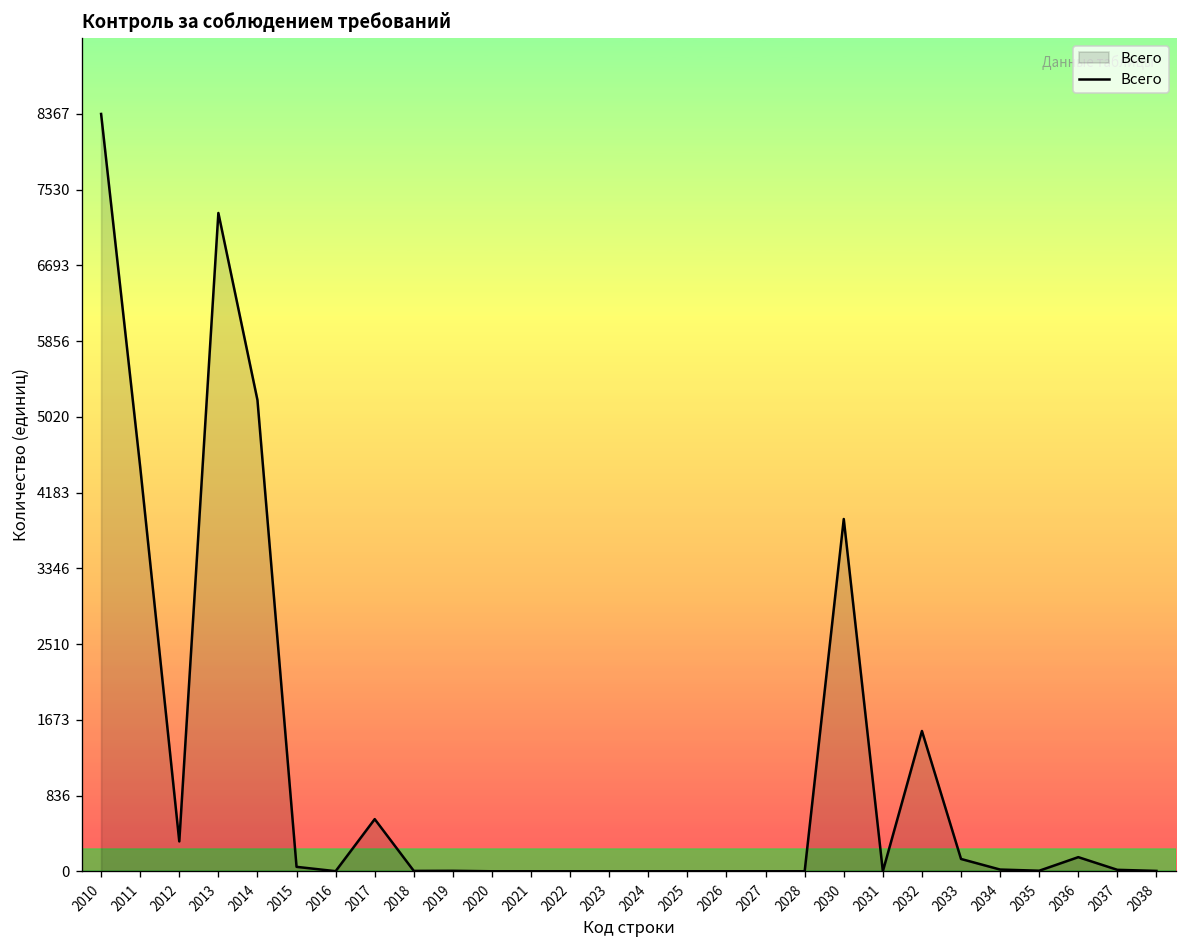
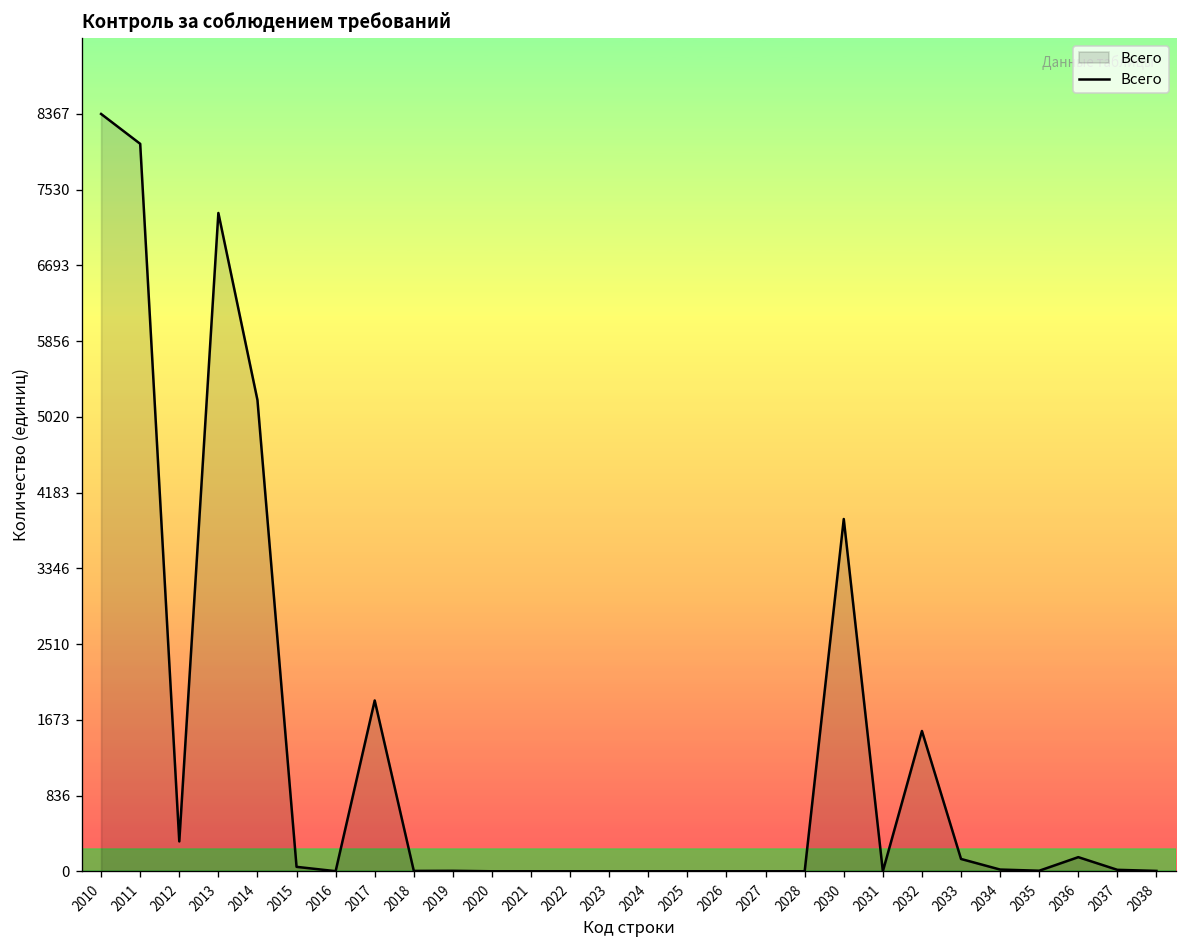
  {
    "2010": 8400,
-   "2011": 4500,
+   "2011": 8000,
    "2012": 300,
    "2013": 7300,
    "2014": 5200,
-   "2017": 600,
+   "2017": 1900,
    "2030": 3900,
    "2032": 1600
  }
